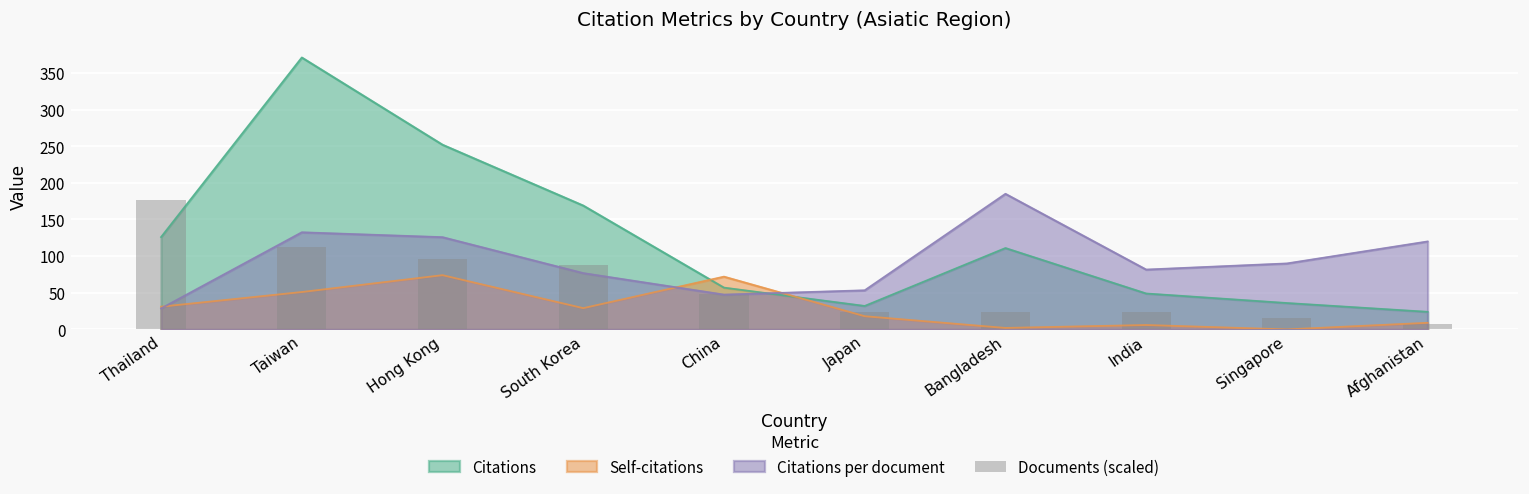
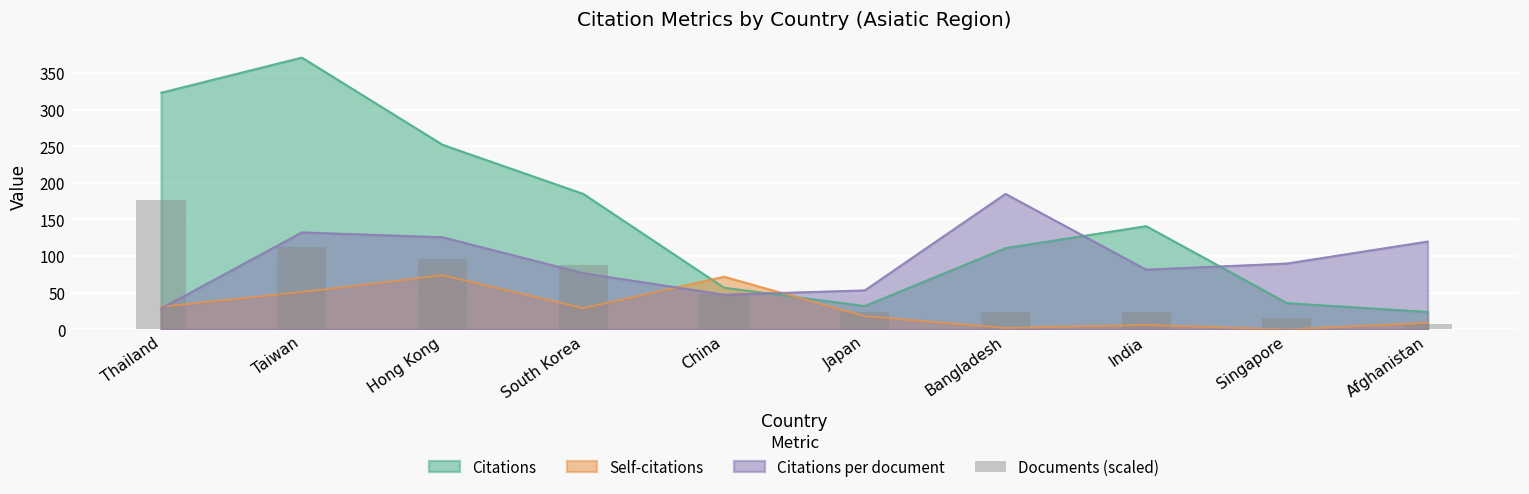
  {
    "Citations": {
-     "Thailand": 130,
+     "Thailand": 320,
      "Taiwan": 370,
      "Hong Kong": 250,
-     "South Korea": 170,
+     "South Korea": 190,
      "China": 60,
      "Japan": 30,
      "Bangladesh": 110,
-     "India": 50,
+     "India": 140,
      "Singapore": 40,
      "Afghanistan": 20
    },
    "Self-citations": {
      "Taiwan": 50,
      "Hong Kong": 70,
      "South Korea": 30,
      "China": 70,
      "Japan": 20,
      "Bangladesh": 0,
      "India": 10,
      "Singapore": 0,
      "Afghanistan": 10
    }
  }
